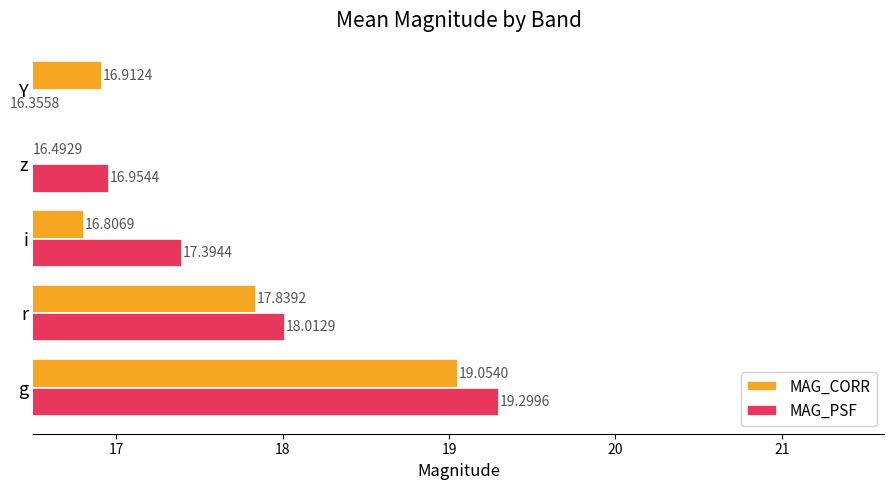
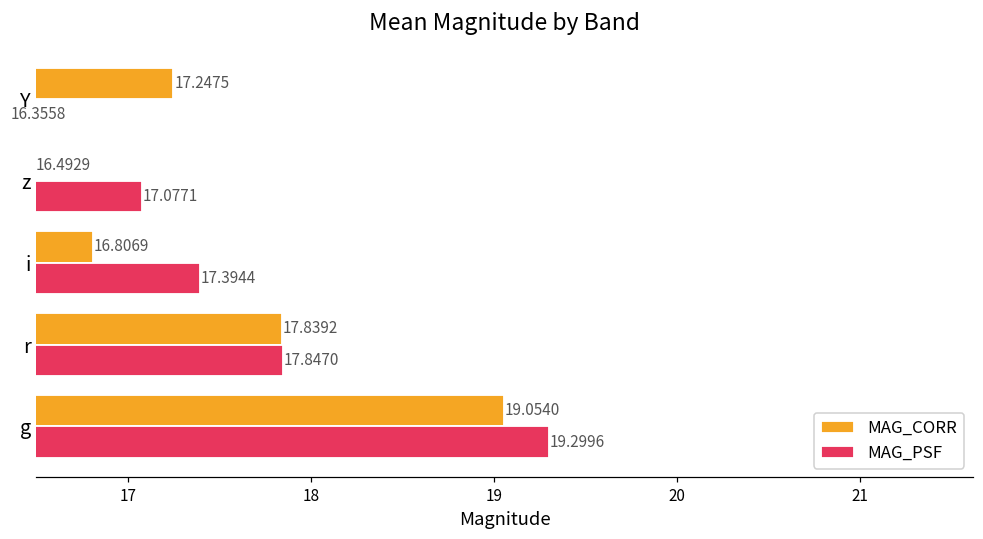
  {
    "MAG_CORR": {
-     "Y": 16.9124,
+     "Y": 17.2475,
      "z": 16.4929,
      "i": 16.8069,
      "r": 17.8392,
      "g": 19.0540
    },
    "MAG_PSF": {
-     "z": 16.9544,
+     "z": 17.0771,
      "i": 17.3944,
-     "r": 18.0129,
+     "r": 17.8470,
      "g": 19.2996
    }
  }
